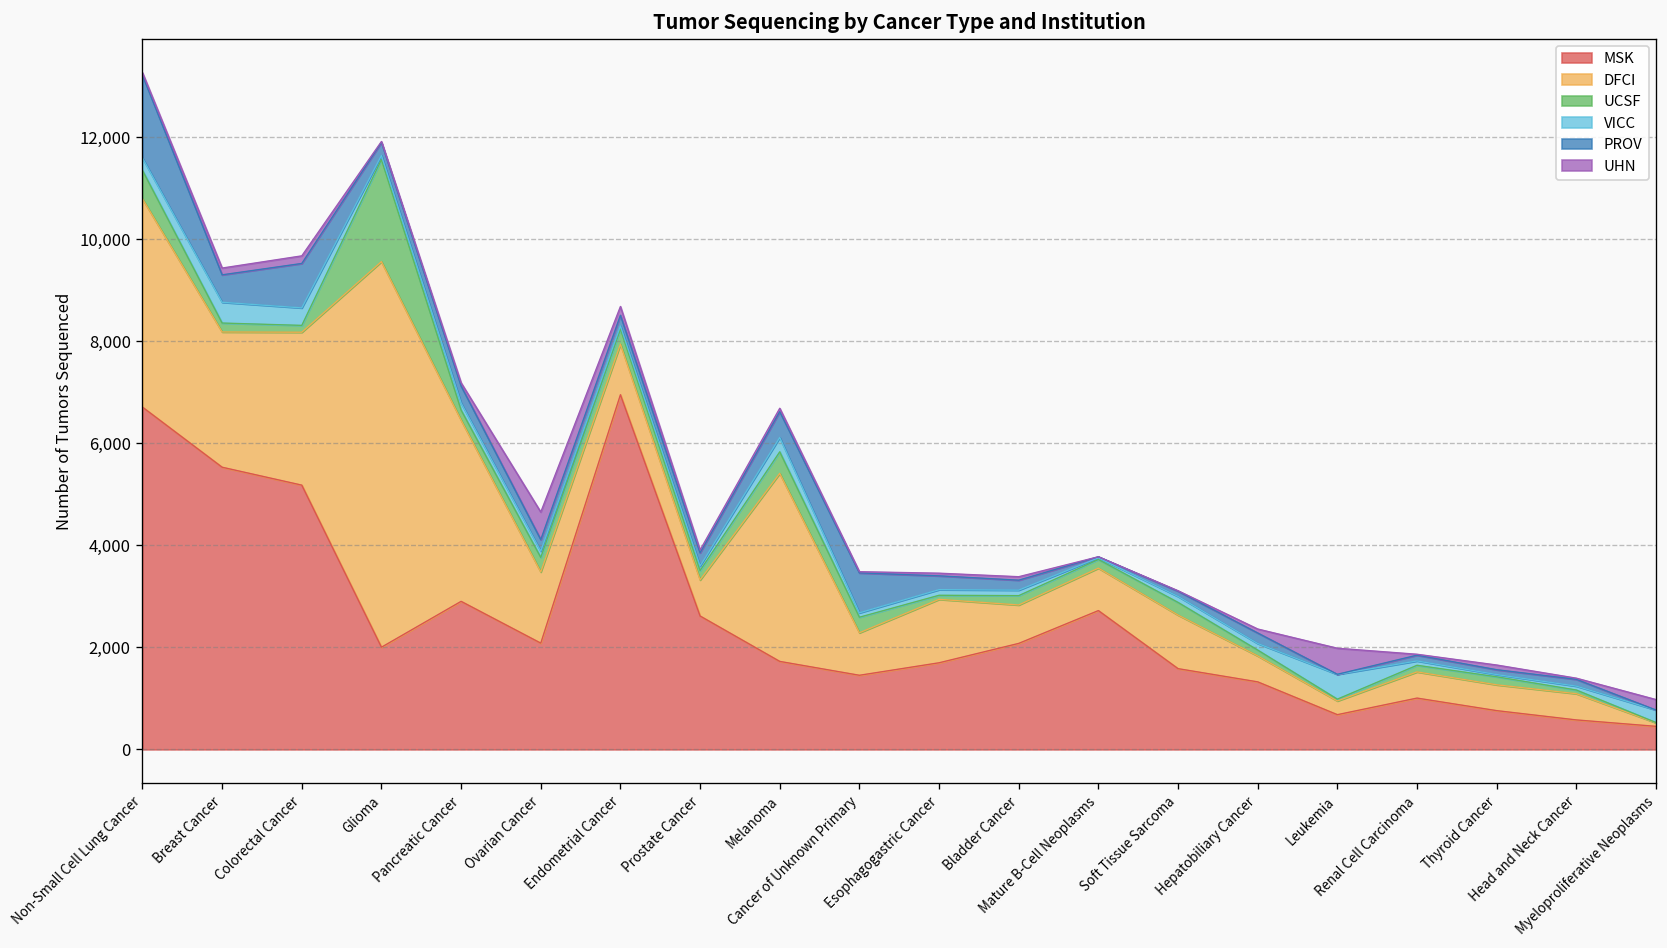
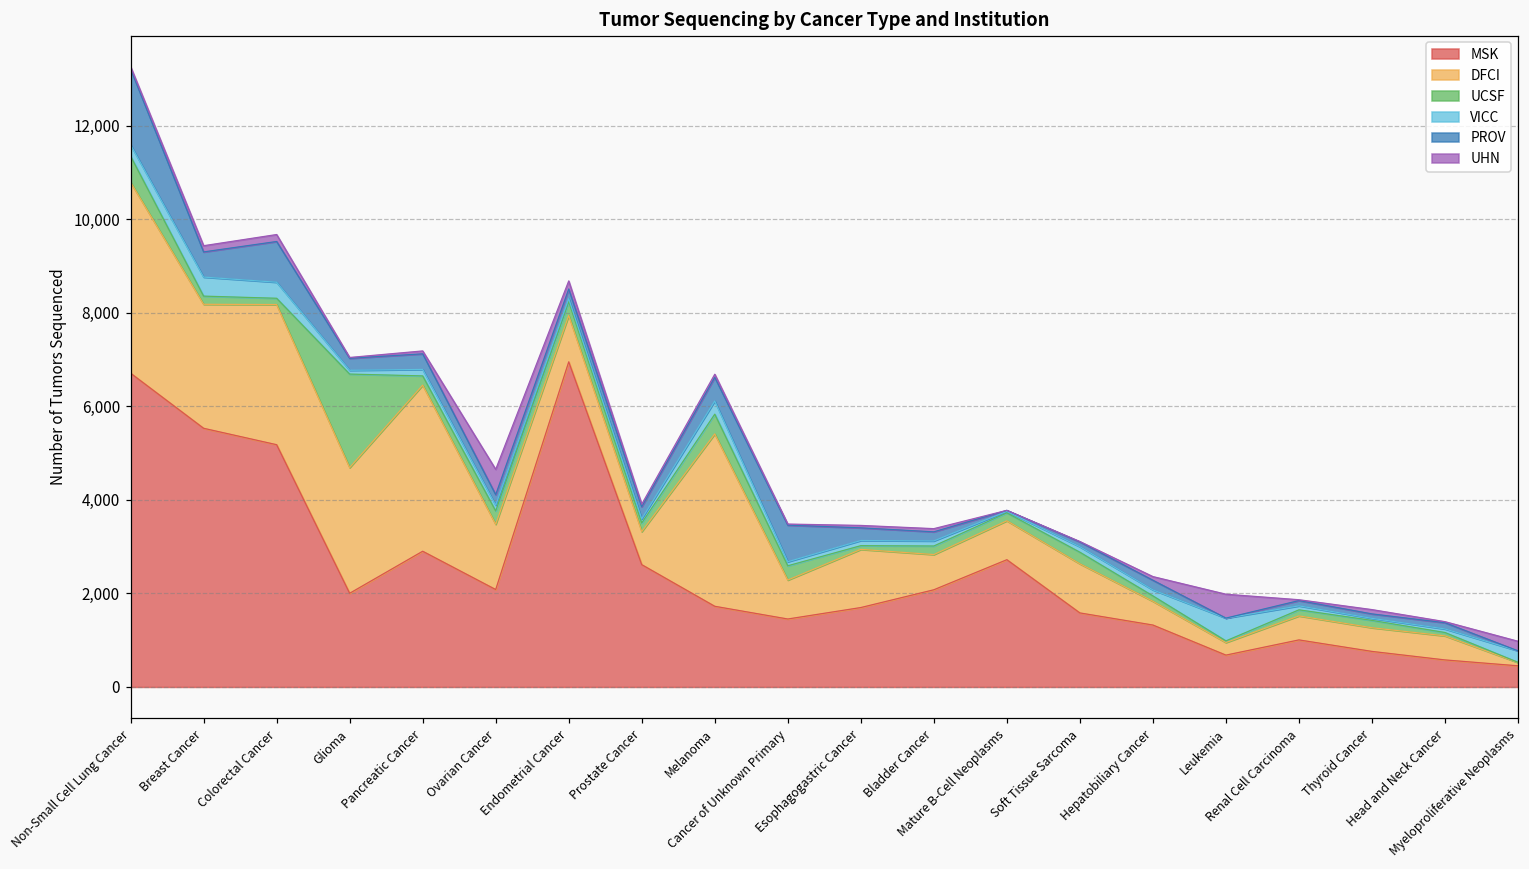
  {
    "MSK": {
      "Non-Small Cell Lung Cancer": "6,700",
      "Breast Cancer": "5,500",
      "Colorectal Cancer": "5,200",
      "Glioma": "2,000",
      "Pancreatic Cancer": "2,900",
      "Ovarian Cancer": "2,100",
      "Endometrial Cancer": "7,000",
      "Prostate Cancer": "2,600",
      "Melanoma": "1,700",
      "Cancer of Unknown Primary": "1,500",
      "Esophagogastric Cancer": "1,700",
      "Bladder Cancer": "2,100",
      "Mature B-Cell Neoplasms": "2,700",
      "Soft Tissue Sarcoma": "1,600",
      "Hepatobiliary Cancer": "1,300",
      "Leukemia": "700",
      "Renal Cell Carcinoma": "1,000",
      "Thyroid Cancer": "800",
      "Head and Neck Cancer": "600",
      "Myeloproliferative Neoplasms": "500"
    },
    "DFCI": {
      "Non-Small Cell Lung Cancer": "4,100",
      "Breast Cancer": "2,700",
      "Colorectal Cancer": "3,000",
-     "Glioma": "7,600",
+     "Glioma": "2,700",
      "Pancreatic Cancer": "3,600",
      "Ovarian Cancer": "1,400",
      "Endometrial Cancer": "1,000",
      "Prostate Cancer": "700",
      "Melanoma": "3,700",
      "Cancer of Unknown Primary": "800",
      "Esophagogastric Cancer": "1,200",
      "Bladder Cancer": "800",
      "Mature B-Cell Neoplasms": "800",
      "Soft Tissue Sarcoma": "1,100",
      "Hepatobiliary Cancer": "500",
      "Renal Cell Carcinoma": "500",
      "Thyroid Cancer": "500",
      "Head and Neck Cancer": "500"
    },
    "UCSF": {
      "Non-Small Cell Lung Cancer": "600",
      "Breast Cancer": "200",
      "Colorectal Cancer": "100",
      "Glioma": "2,000",
      "Pancreatic Cancer": "200",
      "Ovarian Cancer": "300",
      "Endometrial Cancer": "300",
      "Prostate Cancer": "200",
      "Melanoma": "400",
      "Cancer of Unknown Primary": "300",
      "Esophagogastric Cancer": "100",
      "Bladder Cancer": "200",
      "Soft Tissue Sarcoma": "200",
      "Hepatobiliary Cancer": "100",
      "Renal Cell Carcinoma": "100",
      "Head and Neck Cancer": "100"
    },
    "VICC": {
      "Non-Small Cell Lung Cancer": "200",
      "Breast Cancer": "400",
      "Colorectal Cancer": "300",
      "Glioma": "100",
      "Pancreatic Cancer": "100",
      "Ovarian Cancer": "100",
      "Endometrial Cancer": "100",
      "Prostate Cancer": "100",
      "Melanoma": "300",
      "Cancer of Unknown Primary": "100",
      "Esophagogastric Cancer": "100",
      "Bladder Cancer": "100",
      "Soft Tissue Sarcoma": "100",
      "Hepatobiliary Cancer": "100",
      "Renal Cell Carcinoma": "100",
      "Head and Neck Cancer": "100"
    },
    "PROV": {
      "Breast Cancer": "500",
      "Colorectal Cancer": "900",
      "Pancreatic Cancer": "300",
      "Ovarian Cancer": "200",
      "Endometrial Cancer": "200",
      "Melanoma": "500",
      "Bladder Cancer": "200",
      "Hepatobiliary Cancer": "200",
      "Thyroid Cancer": "100"
    },
    "UHN": {
      "Breast Cancer": "100",
      "Colorectal Cancer": "100",
      "Pancreatic Cancer": "100",
      "Ovarian Cancer": "500",
      "Endometrial Cancer": "200",
      "Melanoma": "100",
      "Bladder Cancer": "100",
      "Hepatobiliary Cancer": "100",
      "Leukemia": "500",
      "Thyroid Cancer": "100",
      "Myeloproliferative Neoplasms": "200"
    }
  }
